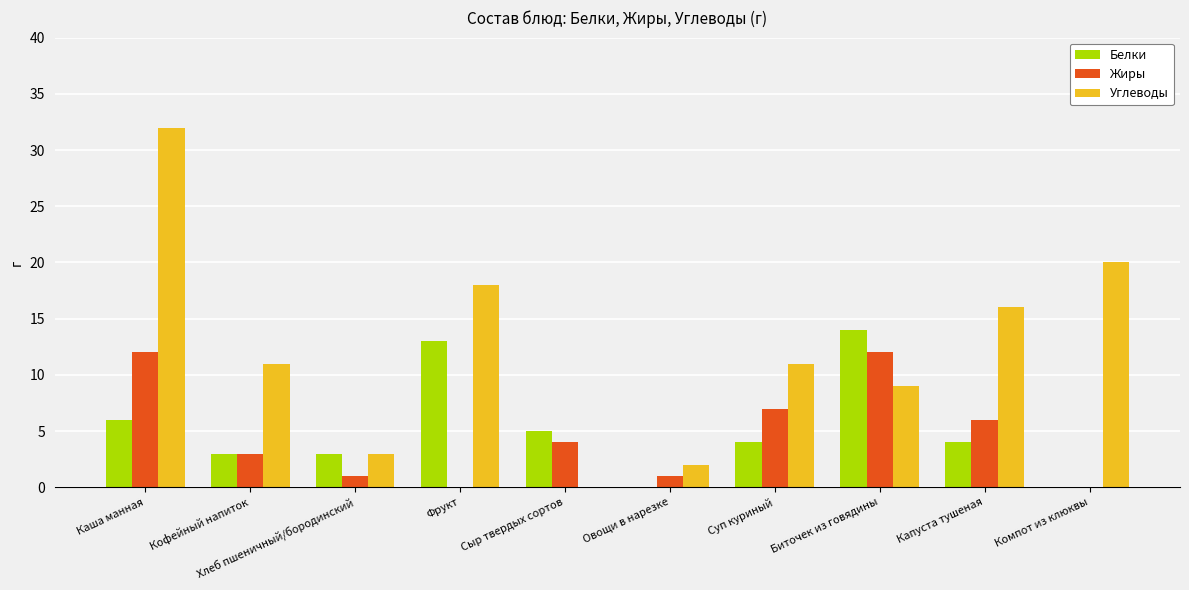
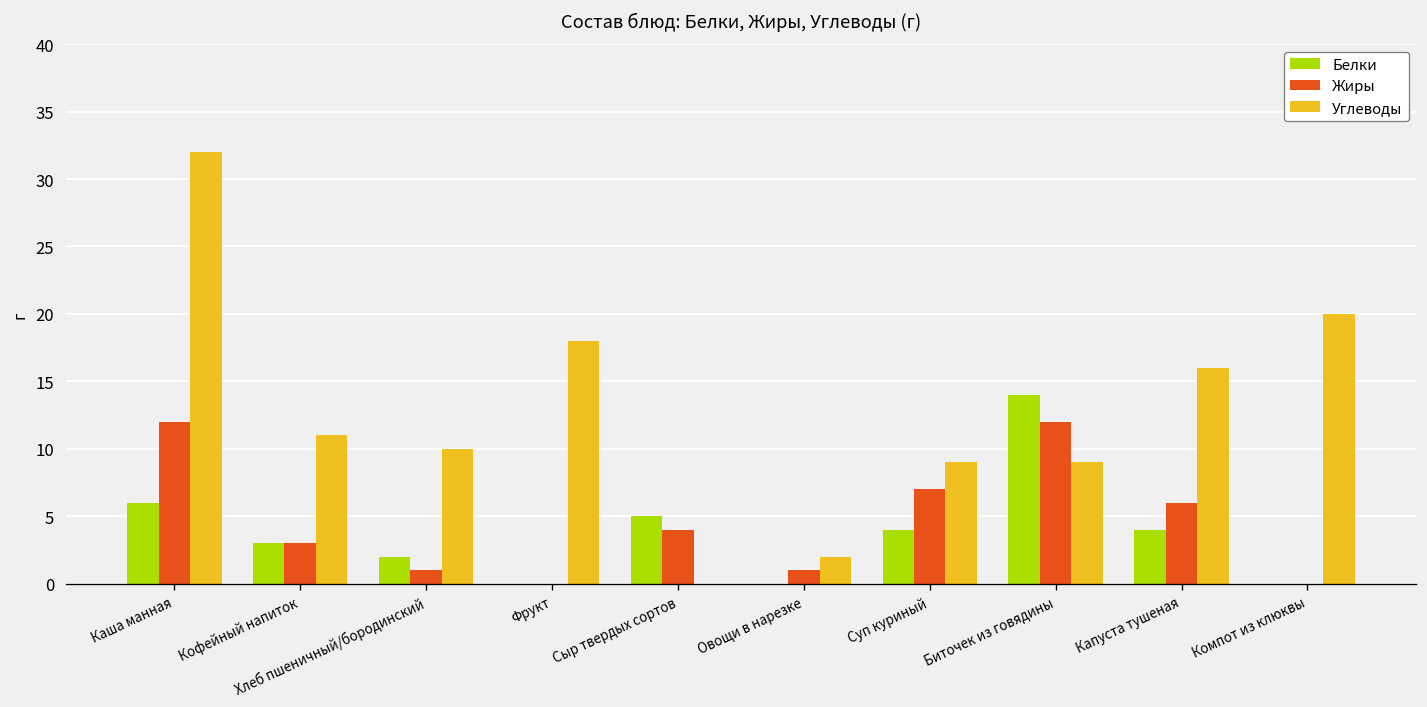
  {
    "Белки": {
      "Каша манная": 6,
      "Кофейный напиток": 3,
-     "Хлеб пшеничный/бородинский": 3,
-     "Фрукт": 13,
+     "Хлеб пшеничный/бородинский": 2,
+     "Фрукт": 0,
      "Сыр твердых сортов": 5,
      "Овощи в нарезке": 0,
      "Суп куриный": 4,
      "Биточек из говядины": 14,
      "Капуста тушеная": 4,
      "Компот из клюквы": 0
    },
    "Жиры": {
      "Каша манная": 12,
      "Кофейный напиток": 3,
      "Хлеб пшеничный/бородинский": 1,
      "Фрукт": 0,
      "Сыр твердых сортов": 4,
      "Овощи в нарезке": 1,
      "Суп куриный": 7,
      "Биточек из говядины": 12,
      "Капуста тушеная": 6,
      "Компот из клюквы": 0
    },
    "Углеводы": {
      "Каша манная": 32,
      "Кофейный напиток": 11,
-     "Хлеб пшеничный/бородинский": 3,
+     "Хлеб пшеничный/бородинский": 10,
      "Фрукт": 18,
      "Сыр твердых сортов": 0,
      "Овощи в нарезке": 2,
-     "Суп куриный": 11,
+     "Суп куриный": 9,
      "Биточек из говядины": 9,
      "Капуста тушеная": 16,
      "Компот из клюквы": 20
    }
  }
